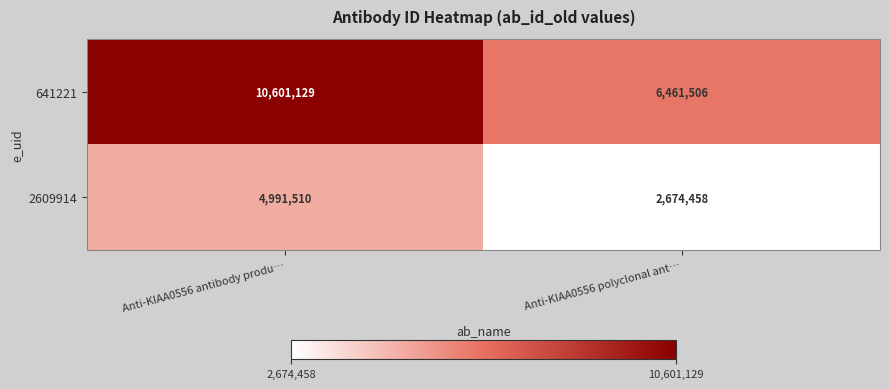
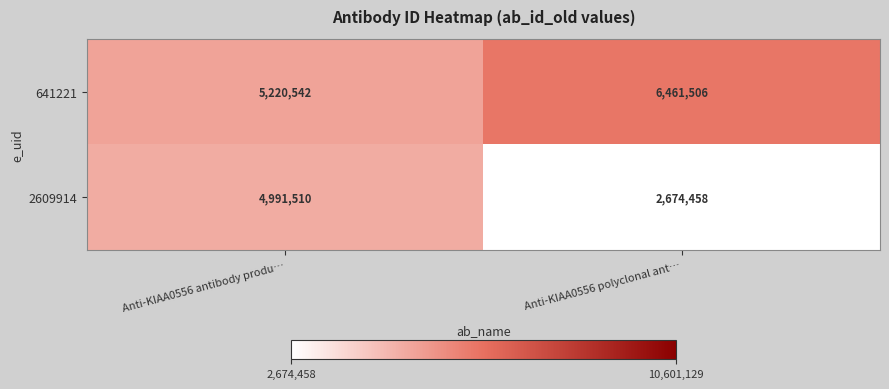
  {
    "641221": {
-     "Anti-KIAA0556 antibody produ…": "10,601,129",
+     "Anti-KIAA0556 antibody produ…": "5,220,542",
      "Anti-KIAA0556 polyclonal ant…": "6,461,506"
    },
    "2609914": {
      "Anti-KIAA0556 antibody produ…": "4,991,510",
      "Anti-KIAA0556 polyclonal ant…": "2,674,458"
    }
  }
